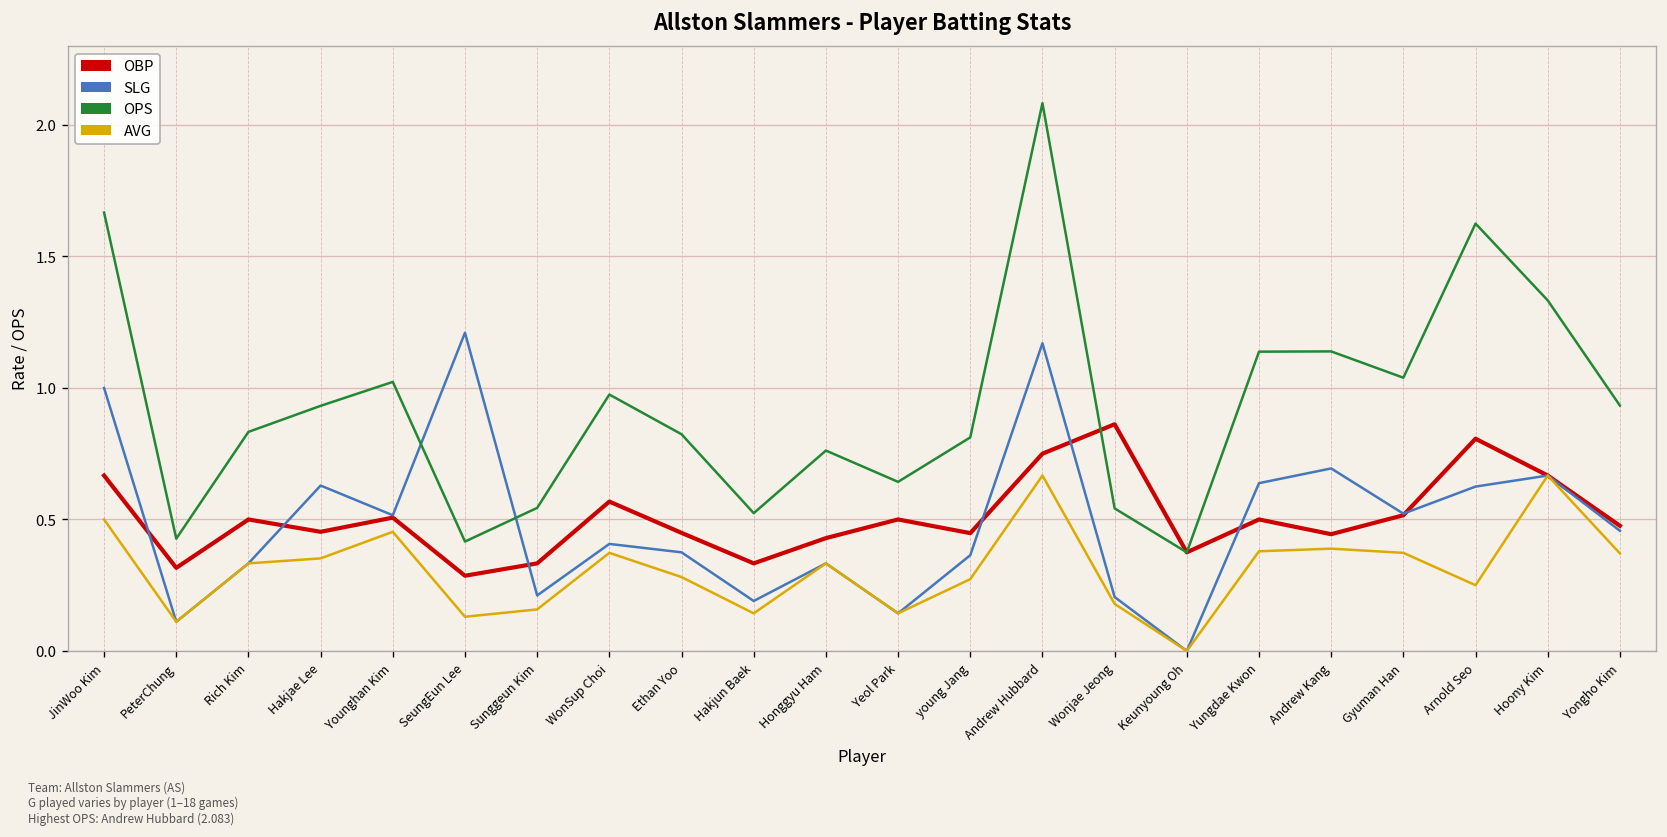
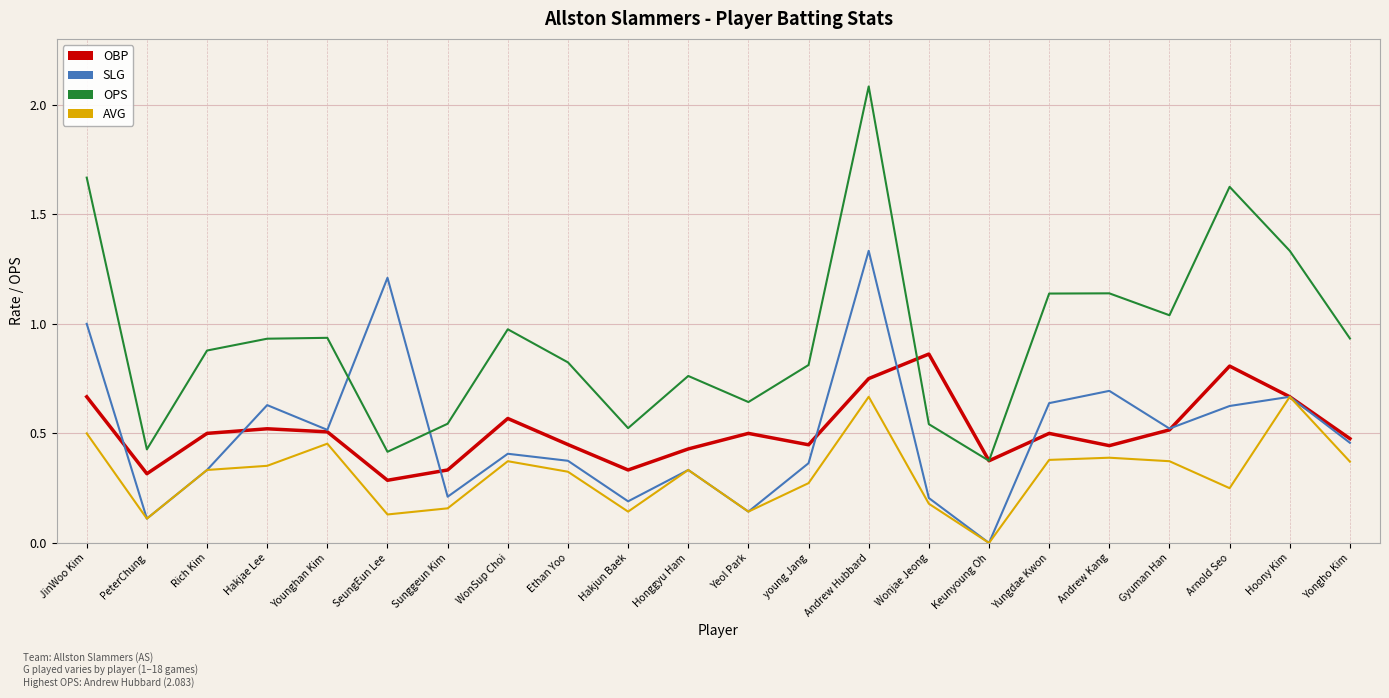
  {
    "OBP": {
      "JinWoo Kim": 0.67,
      "PeterChung": 0.32,
      "Rich Kim": 0.50,
-     "Hakjae Lee": 0.45,
+     "Hakjae Lee": 0.52,
      "SeungEun Lee": 0.29,
      "Sunggeun Kim": 0.33,
      "WonSup Choi": 0.57,
      "Ethan Yoo": 0.45,
      "Hakjun Baek": 0.33,
      "Honggyu Ham": 0.43,
      "Yeol Park": 0.50,
      "young Jang": 0.45,
      "Andrew Hubbard": 0.75,
      "Wonjae Jeong": 0.86,
      "Yungdae Kwon": 0.50,
      "Andrew Kang": 0.44,
      "Arnold Seo": 0.81,
      "Yongho Kim": 0.48
    },
    "SLG": {
      "JinWoo Kim": 1.00,
      "Hakjae Lee": 0.63,
      "SeungEun Lee": 1.21,
      "Sunggeun Kim": 0.21,
      "WonSup Choi": 0.41,
      "Ethan Yoo": 0.38,
      "Hakjun Baek": 0.19,
      "young Jang": 0.36,
-     "Andrew Hubbard": 1.17,
+     "Andrew Hubbard": 1.33,
      "Wonjae Jeong": 0.21,
      "Yungdae Kwon": 0.64,
      "Andrew Kang": 0.69,
      "Arnold Seo": 0.63,
      "Yongho Kim": 0.46
    },
    "OPS": {
      "JinWoo Kim": 1.67,
      "PeterChung": 0.43,
-     "Rich Kim": 0.83,
+     "Rich Kim": 0.88,
      "Hakjae Lee": 0.93,
-     "Younghan Kim": 1.02,
+     "Younghan Kim": 0.94,
      "SeungEun Lee": 0.42,
      "Sunggeun Kim": 0.54,
      "WonSup Choi": 0.98,
      "Ethan Yoo": 0.82,
      "Hakjun Baek": 0.52,
      "Honggyu Ham": 0.76,
      "Yeol Park": 0.64,
      "young Jang": 0.81,
      "Andrew Hubbard": 2.08,
      "Wonjae Jeong": 0.54,
      "Yungdae Kwon": 1.14,
      "Andrew Kang": 1.14,
      "Gyuman Han": 1.04,
      "Arnold Seo": 1.63,
      "Hoony Kim": 1.33,
      "Yongho Kim": 0.93
    },
    "AVG": {
      "JinWoo Kim": 0.50,
      "Hakjae Lee": 0.35,
      "Younghan Kim": 0.45,
      "SeungEun Lee": 0.13,
      "Sunggeun Kim": 0.16,
      "WonSup Choi": 0.37,
-     "Ethan Yoo": 0.28,
+     "Ethan Yoo": 0.33,
      "Hakjun Baek": 0.14,
      "young Jang": 0.27,
      "Andrew Hubbard": 0.67,
      "Wonjae Jeong": 0.18,
      "Yungdae Kwon": 0.38,
      "Andrew Kang": 0.39,
      "Gyuman Han": 0.37,
      "Arnold Seo": 0.25,
      "Yongho Kim": 0.37
    }
  }
